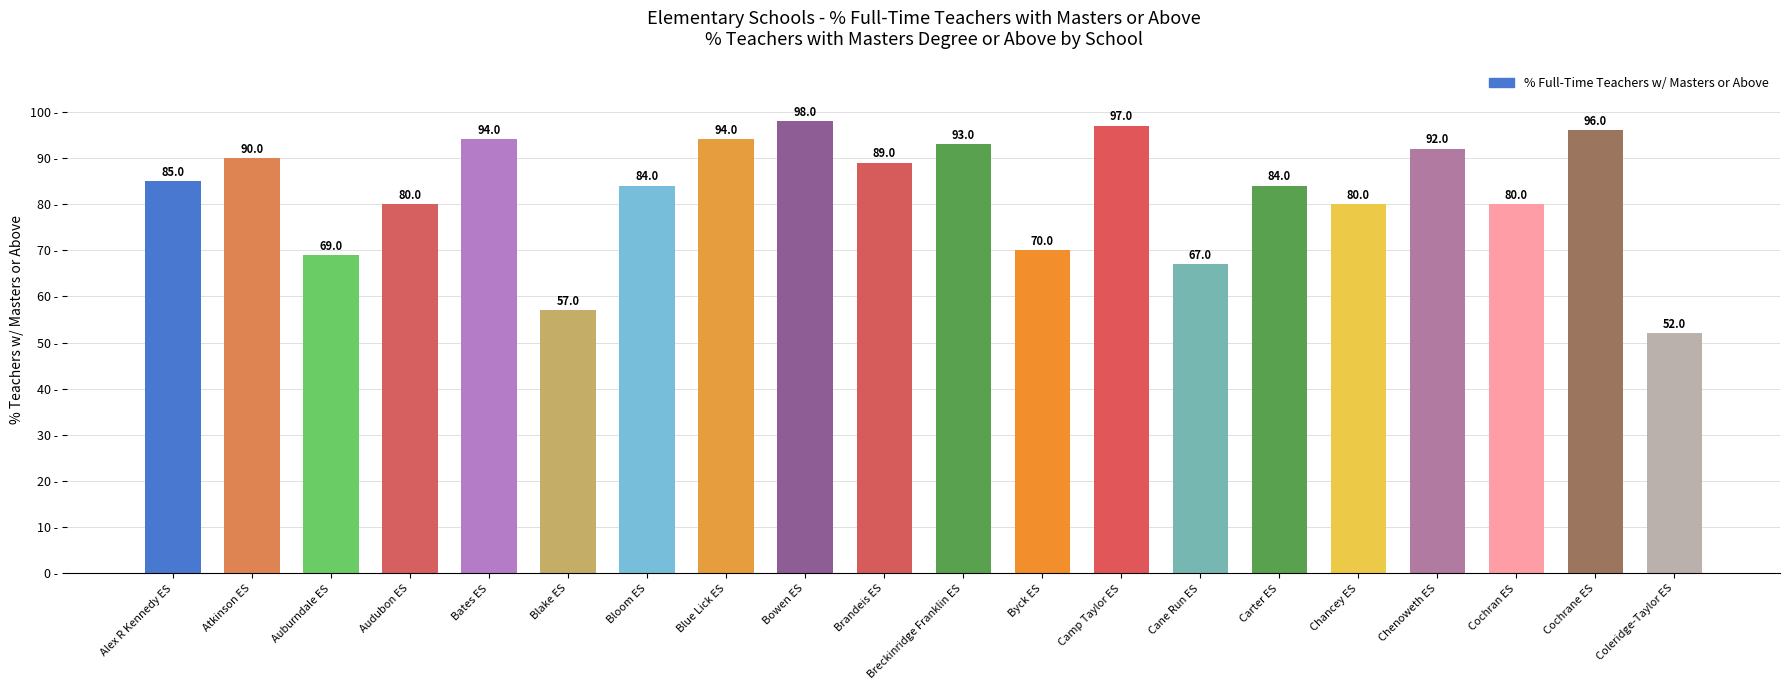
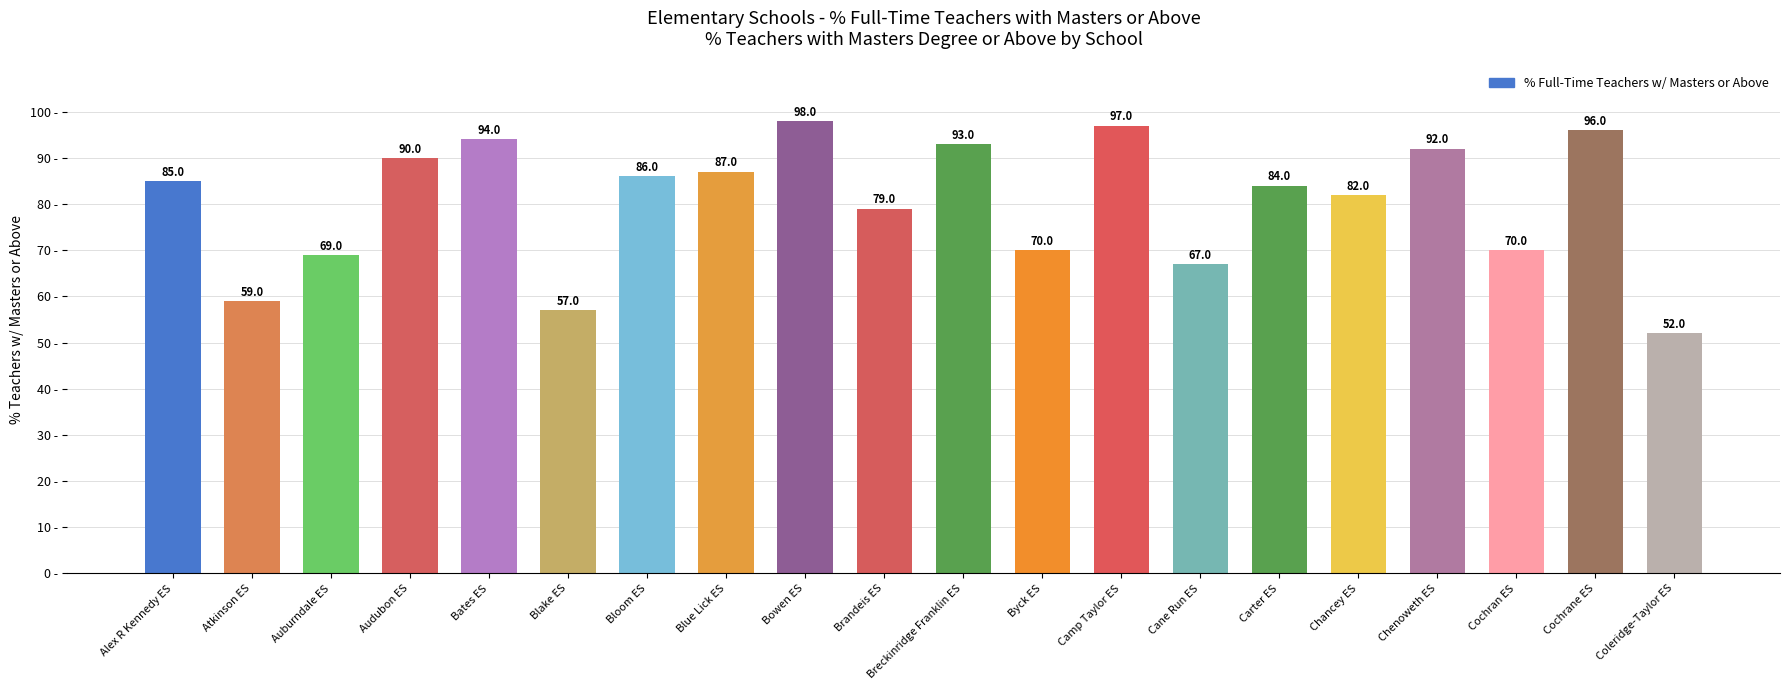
  {
    "Alex R Kennedy ES": 85.0,
-   "Atkinson ES": 90.0,
+   "Atkinson ES": 59.0,
    "Auburndale ES": 69.0,
-   "Audubon ES": 80.0,
+   "Audubon ES": 90.0,
    "Bates ES": 94.0,
    "Blake ES": 57.0,
-   "Bloom ES": 84.0,
-   "Blue Lick ES": 94.0,
+   "Bloom ES": 86.0,
+   "Blue Lick ES": 87.0,
    "Bowen ES": 98.0,
-   "Brandeis ES": 89.0,
+   "Brandeis ES": 79.0,
    "Breckinridge Franklin ES": 93.0,
    "Byck ES": 70.0,
    "Camp Taylor ES": 97.0,
    "Cane Run ES": 67.0,
    "Carter ES": 84.0,
-   "Chancey ES": 80.0,
+   "Chancey ES": 82.0,
    "Chenoweth ES": 92.0,
-   "Cochran ES": 80.0,
+   "Cochran ES": 70.0,
    "Cochrane ES": 96.0,
    "Coleridge-Taylor ES": 52.0
  }
